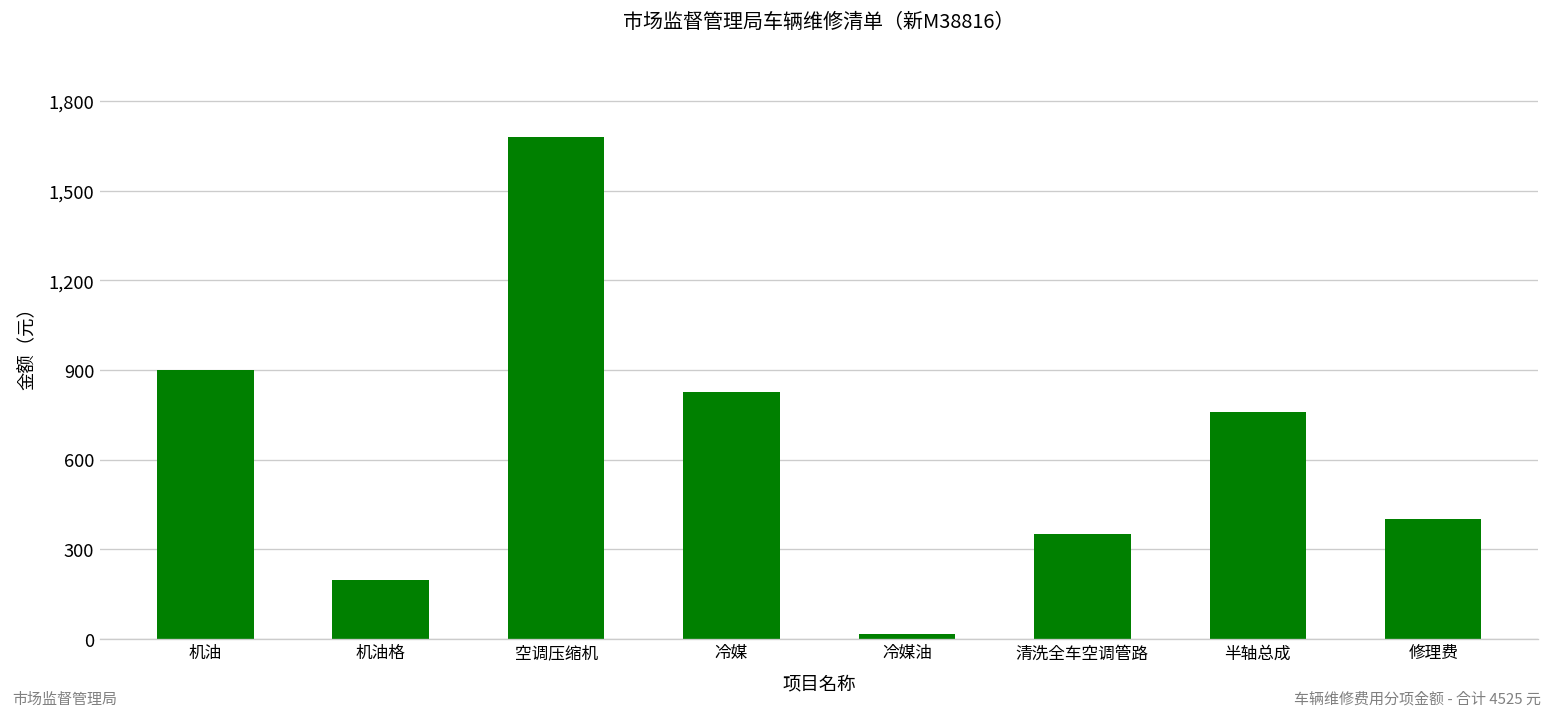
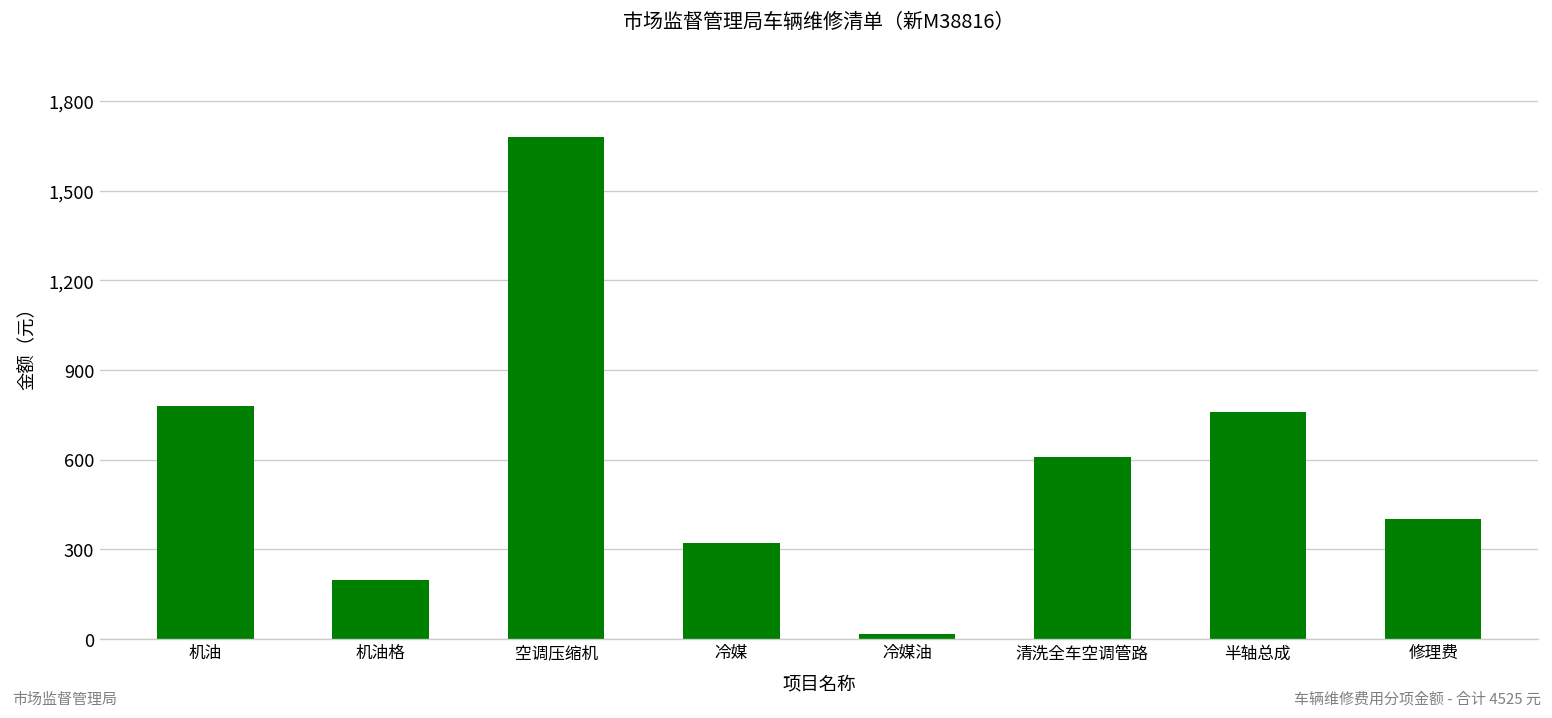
  {
-   "机油": "900",
+   "机油": "780",
    "机油格": "200",
    "空调压缩机": "1,680",
-   "冷媒": "830",
+   "冷媒": "320",
    "冷媒油": "20",
-   "清洗全车空调管路": "350",
+   "清洗全车空调管路": "610",
    "半轴总成": "760",
    "修理费": "400"
  }
